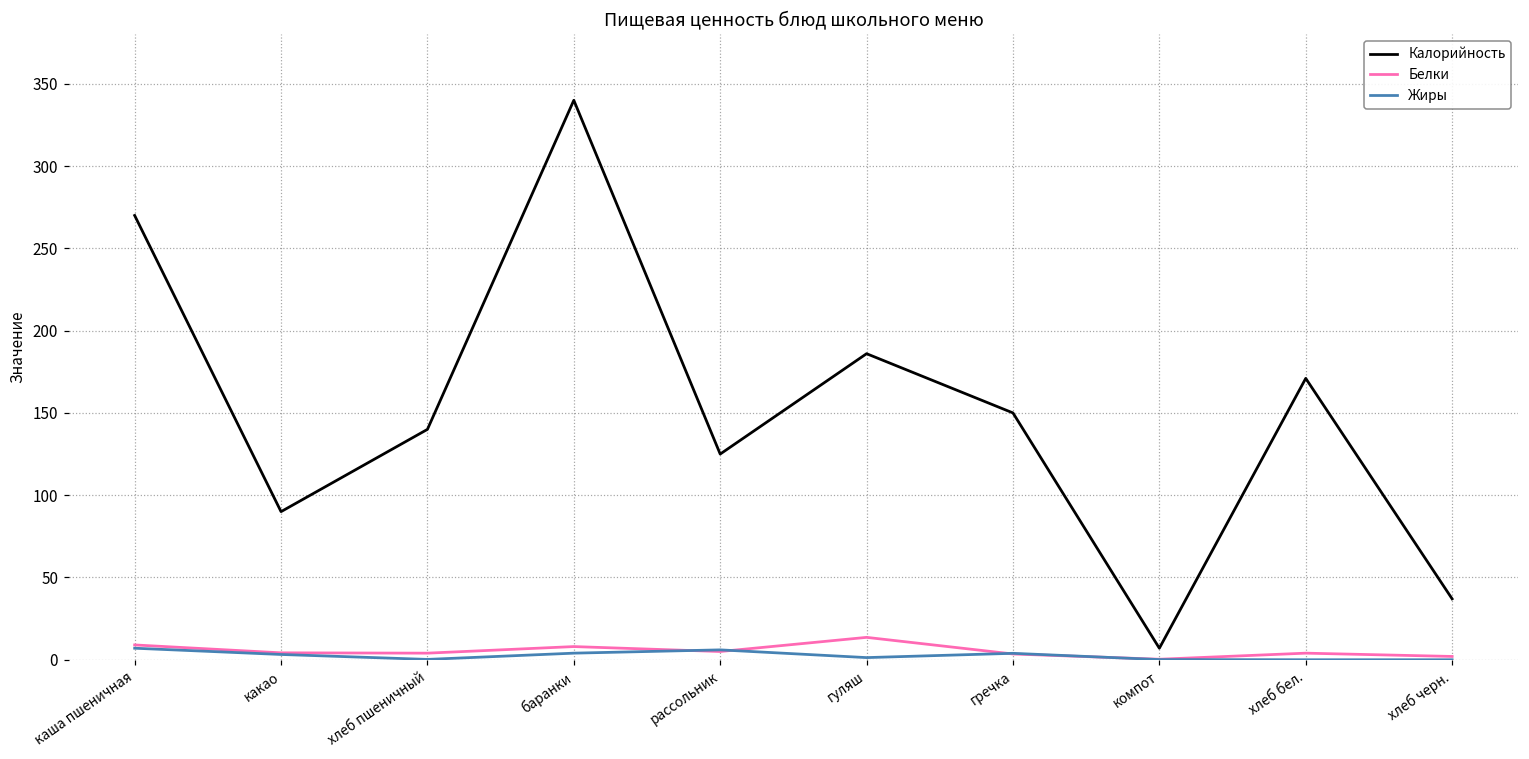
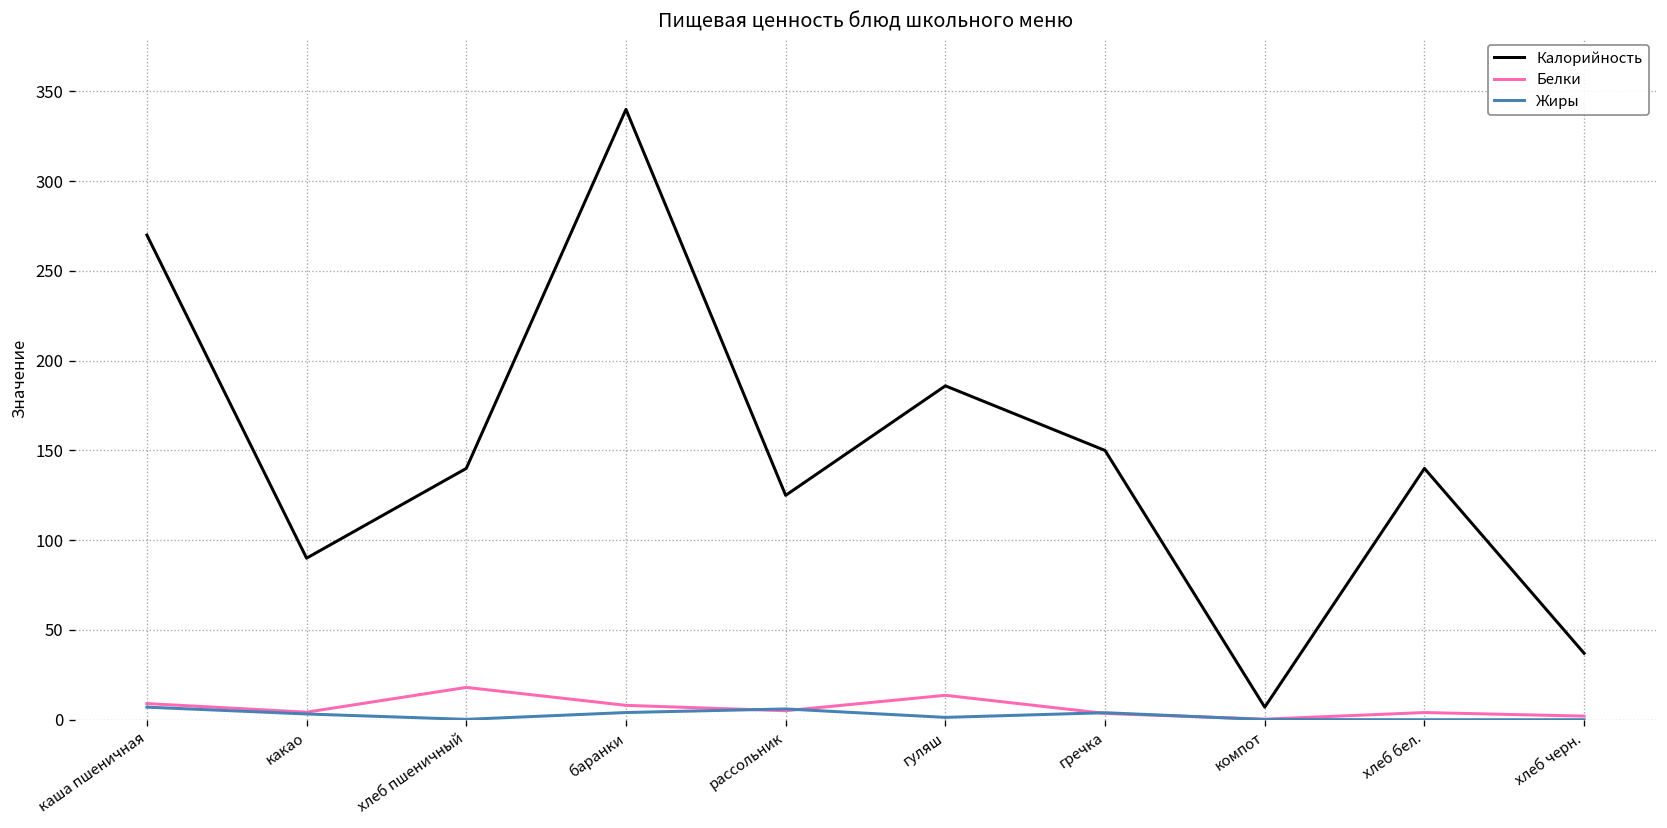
  {
    "Калорийность": {
      "каша пшеничная": 270,
      "какао": 90,
      "хлеб пшеничный": 140,
      "баранки": 340,
      "рассольник": 125,
      "гуляш": 186,
      "гречка": 150,
      "компот": 7,
-     "хлеб бел.": 171,
+     "хлеб бел.": 140,
      "хлеб черн.": 37
    },
    "Белки": {
      "каша пшеничная": 9,
-     "хлеб пшеничный": 4,
+     "хлеб пшеничный": 18,
      "баранки": 8,
      "гуляш": 14,
      "хлеб бел.": 4,
      "хлеб черн.": 2
    },
    "Жиры": {
      "каша пшеничная": 7,
      "хлеб пшеничный": 0,
      "баранки": 4,
      "гуляш": 1,
      "хлеб бел.": 0,
      "хлеб черн.": 0
    }
  }
